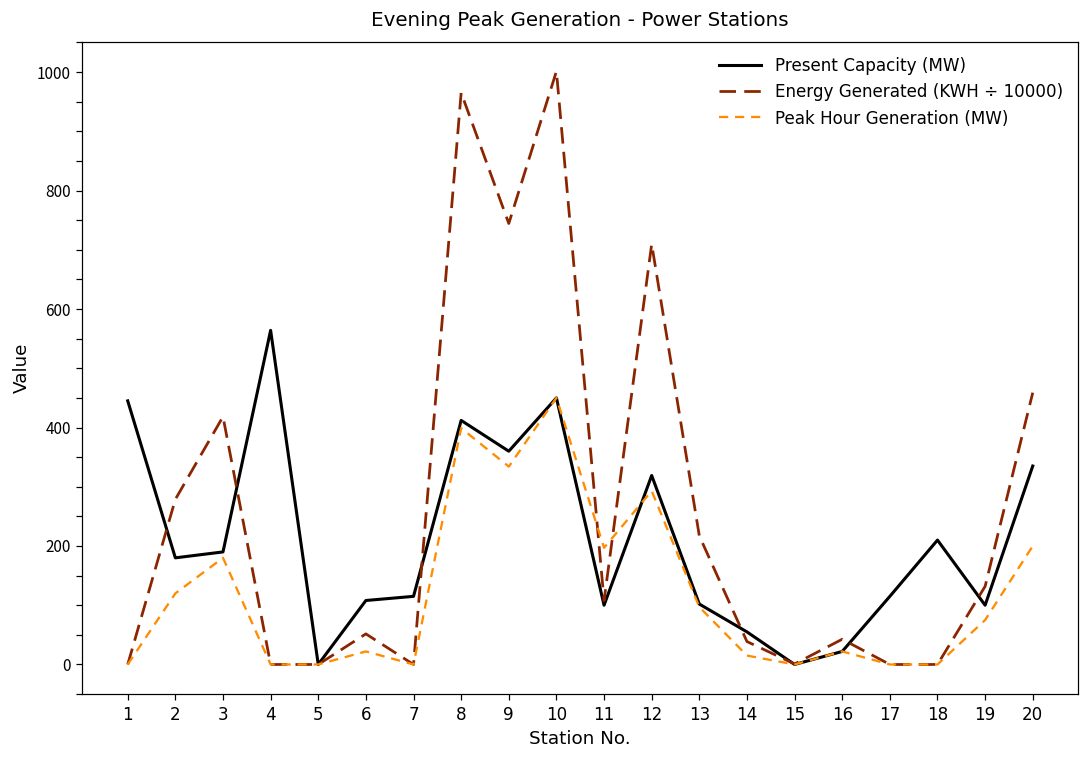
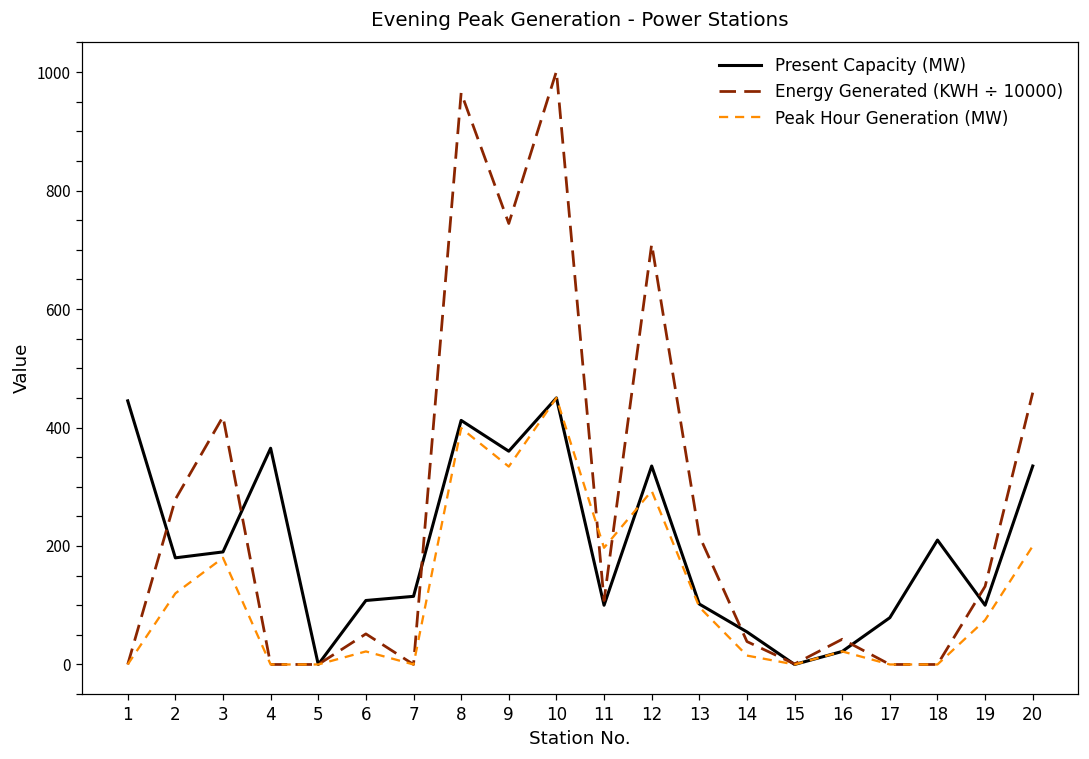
  {
    "Present Capacity (MW)": {
      "1": 450,
      "2": 180,
      "3": 190,
-     "4": 560,
+     "4": 370,
      "6": 110,
      "7": 120,
      "8": 410,
      "9": 360,
      "11": 100,
-     "12": 320,
+     "12": 340,
      "13": 100,
      "14": 60,
-     "17": 120,
+     "17": 80,
      "18": 210,
      "19": 100,
      "20": 340
    },
    "Energy Generated (KWH ÷ 10000)": {
      "2": 280,
      "3": 420,
      "6": 50,
      "8": 970,
      "9": 740,
      "10": 1000,
      "11": 110,
      "12": 710,
      "13": 220,
      "14": 40,
      "16": 40,
      "19": 130,
      "20": 460
    },
    "Peak Hour Generation (MW)": {
      "2": 120,
      "3": 180,
      "6": 20,
      "8": 400,
      "9": 330,
      "11": 200,
      "12": 290,
      "13": 100,
      "14": 20,
      "19": 80,
      "20": 200
    }
  }
